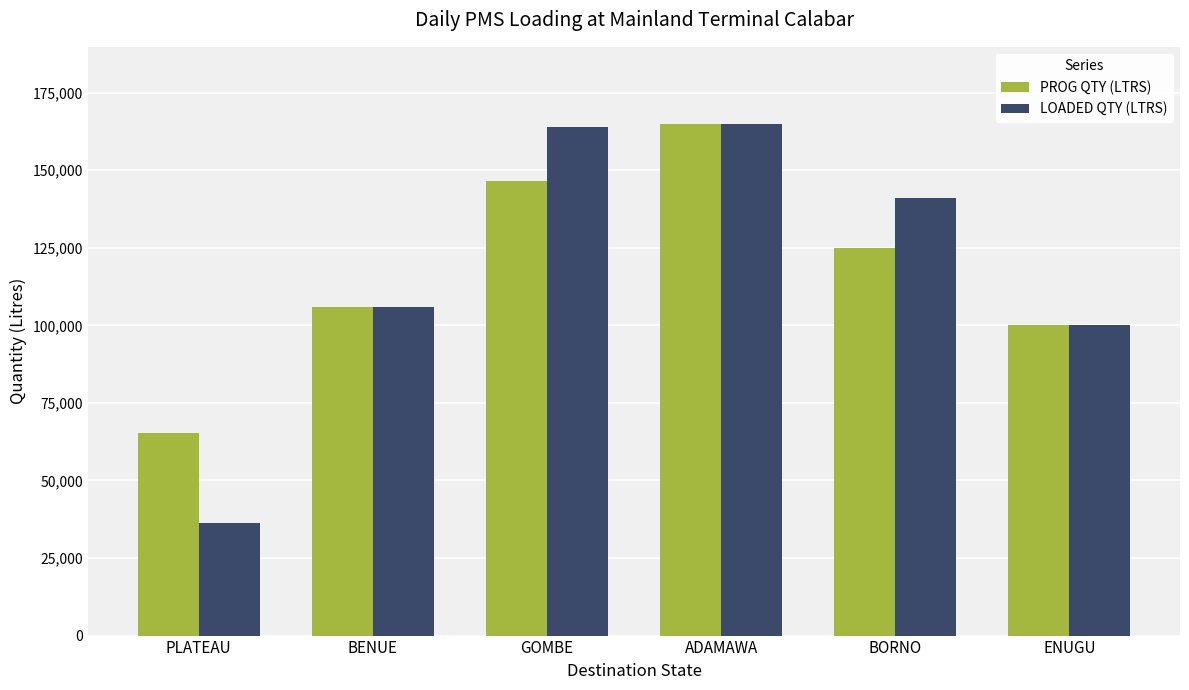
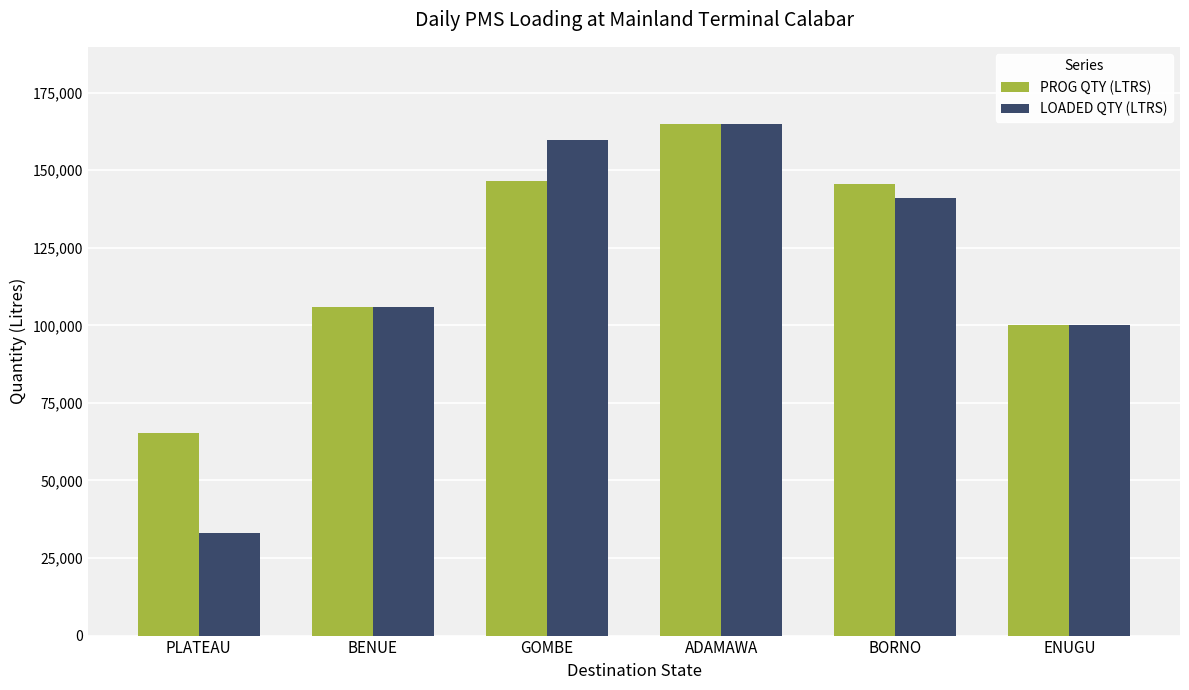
  {
    "PROG QTY (LTRS)": {
      "PLATEAU": "65,000",
      "BENUE": "106,000",
      "GOMBE": "147,000",
      "ADAMAWA": "165,000",
-     "BORNO": "125,000",
+     "BORNO": "146,000",
      "ENUGU": "100,000"
    },
    "LOADED QTY (LTRS)": {
-     "PLATEAU": "36,000",
+     "PLATEAU": "33,000",
      "BENUE": "106,000",
-     "GOMBE": "164,000",
+     "GOMBE": "160,000",
      "ADAMAWA": "165,000",
      "BORNO": "141,000",
      "ENUGU": "100,000"
    }
  }
